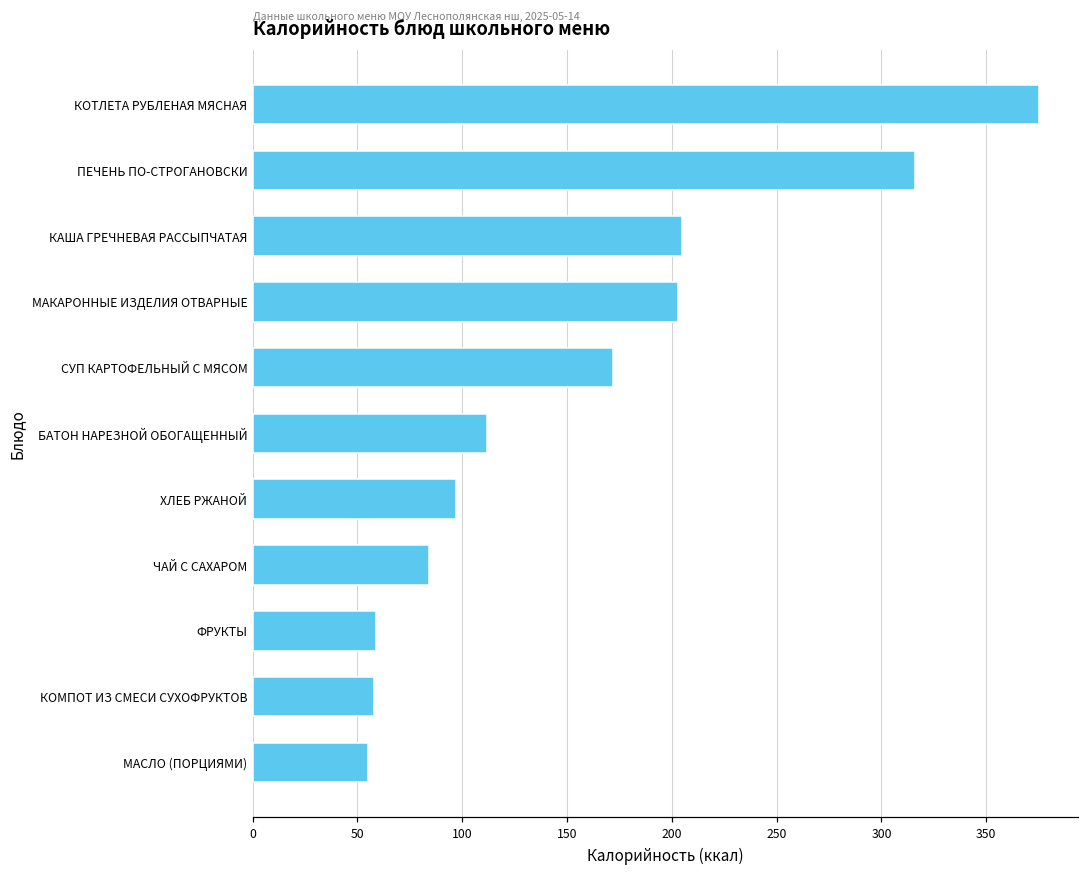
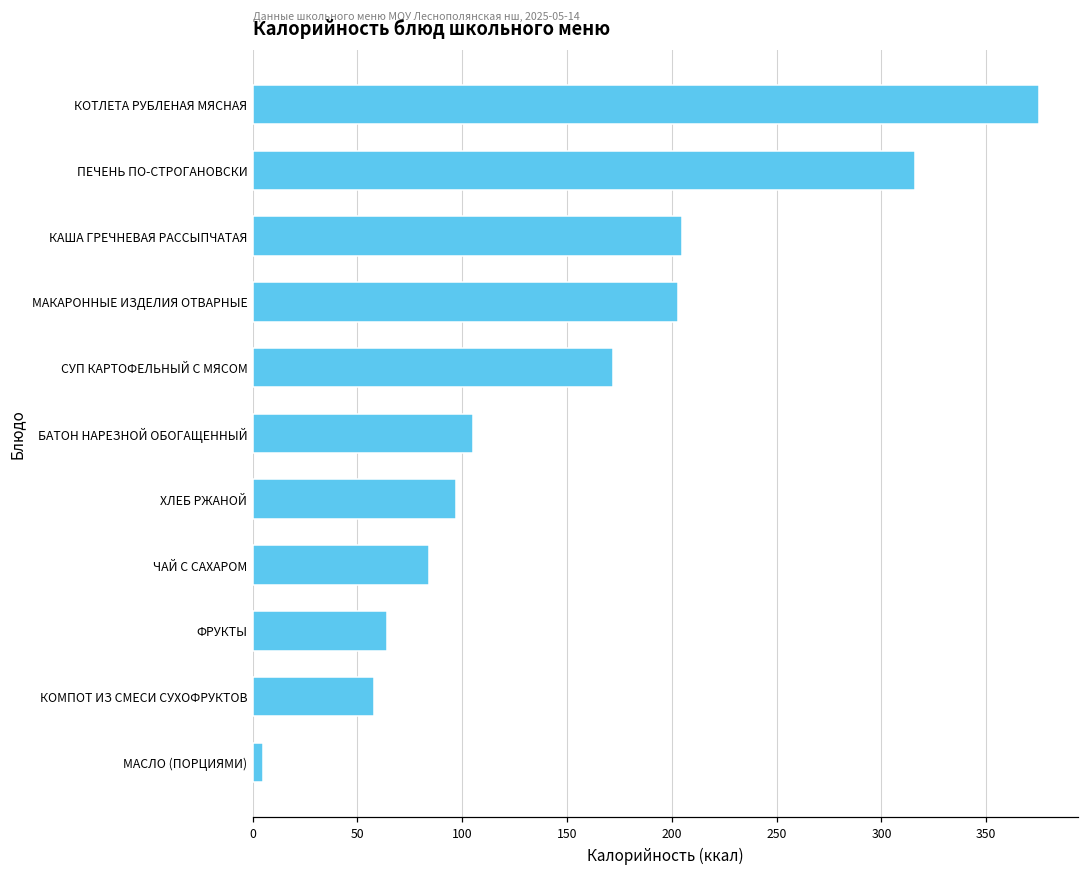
  {
    "КОТЛЕТА РУБЛЕНАЯ МЯСНАЯ": 375,
    "ПЕЧЕНЬ ПО-СТРОГАНОВСКИ": 316,
    "КАША ГРЕЧНЕВАЯ РАССЫПЧАТАЯ": 205,
    "МАКАРОННЫЕ ИЗДЕЛИЯ ОТВАРНЫЕ": 203,
    "СУП КАРТОФЕЛЬНЫЙ С МЯСОМ": 172,
-   "БАТОН НАРЕЗНОЙ ОБОГАЩЕННЫЙ": 112,
+   "БАТОН НАРЕЗНОЙ ОБОГАЩЕННЫЙ": 105,
    "ХЛЕБ РЖАНОЙ": 97,
    "ЧАЙ С САХАРОМ": 84,
-   "ФРУКТЫ": 59,
+   "ФРУКТЫ": 64,
    "КОМПОТ ИЗ СМЕСИ СУХОФРУКТОВ": 58,
-   "МАСЛО (ПОРЦИЯМИ)": 55
+   "МАСЛО (ПОРЦИЯМИ)": 5
  }
